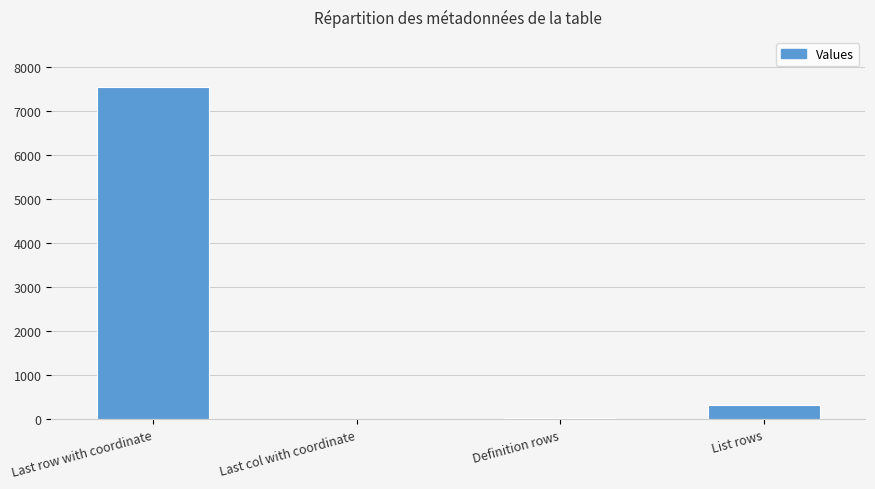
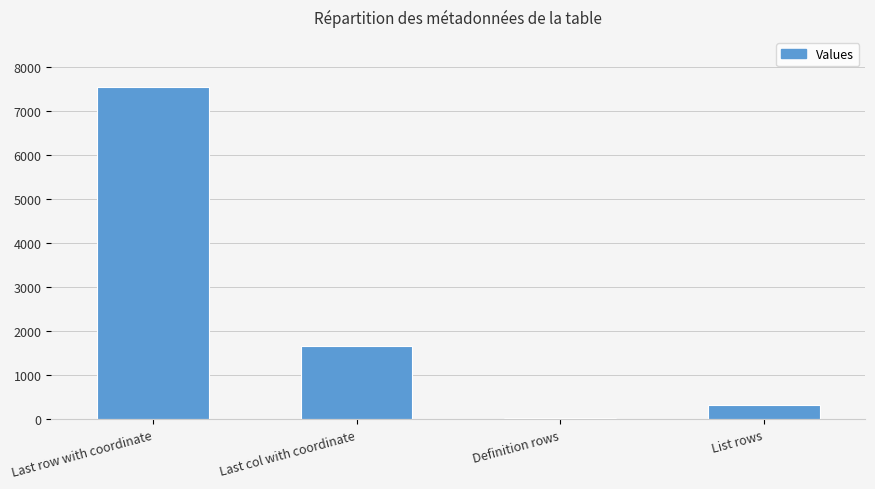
  {
    "Last row with coordinate": 7600,
-   "Last col with coordinate": 0,
+   "Last col with coordinate": 1700,
    "List rows": 300
  }
